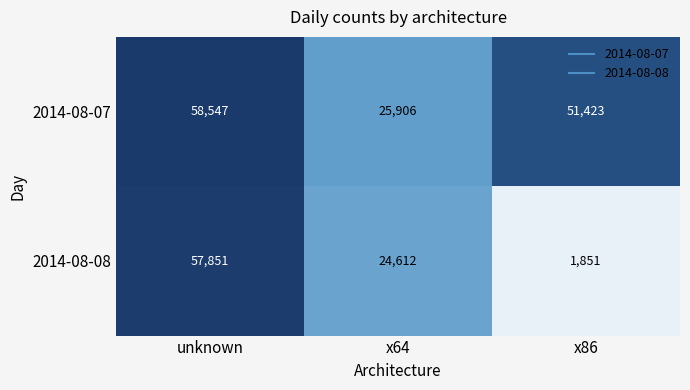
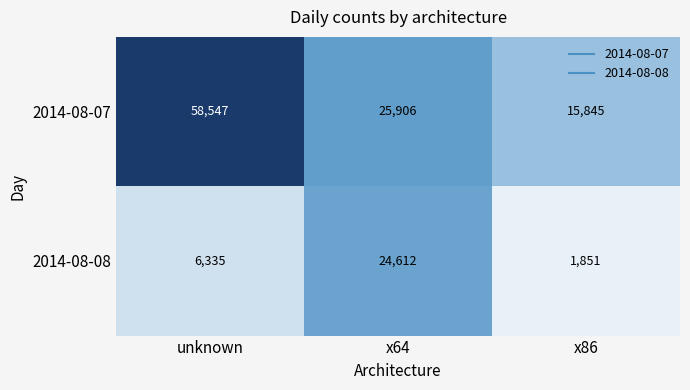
  {
    "2014-08-07": {
      "unknown": "58,547",
      "x64": "25,906",
-     "x86": "51,423"
+     "x86": "15,845"
    },
    "2014-08-08": {
-     "unknown": "57,851",
+     "unknown": "6,335",
      "x64": "24,612",
      "x86": "1,851"
    }
  }
